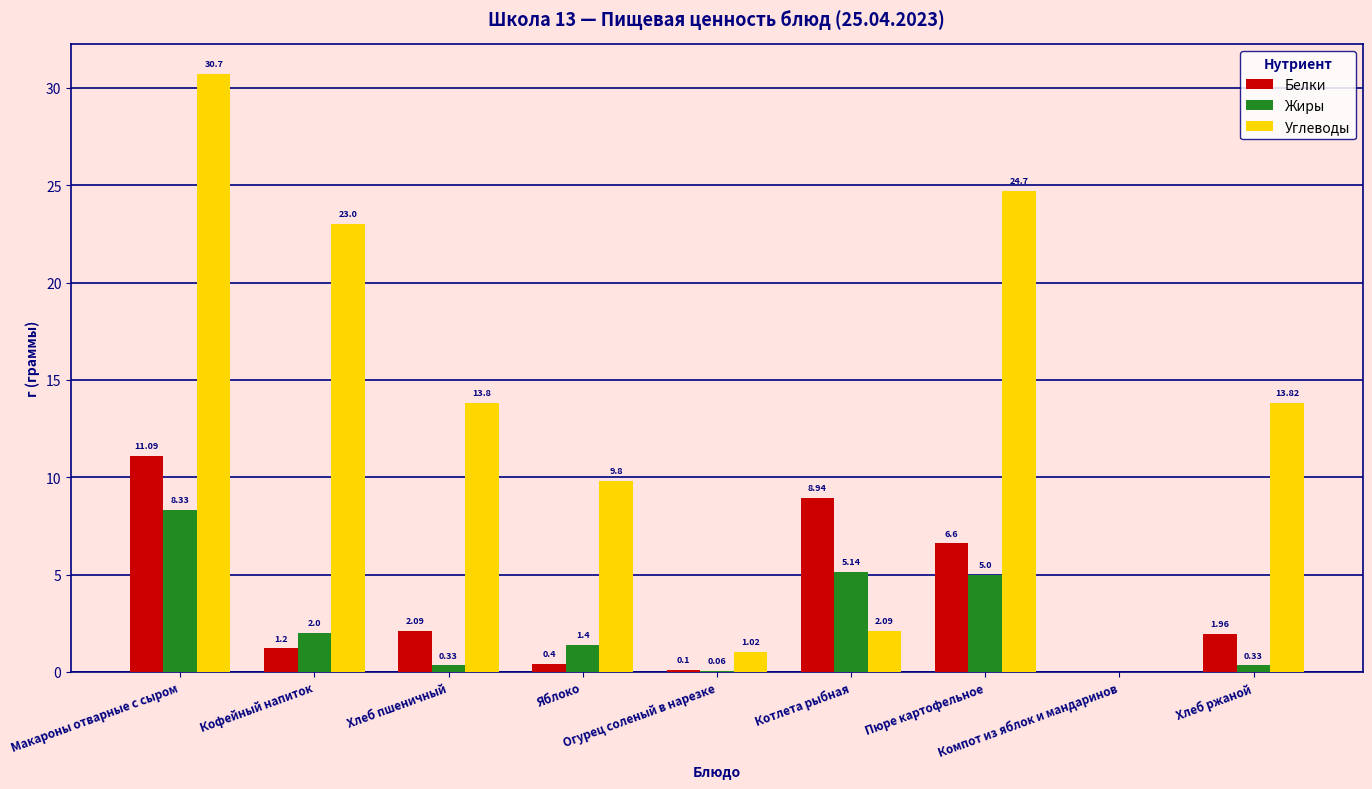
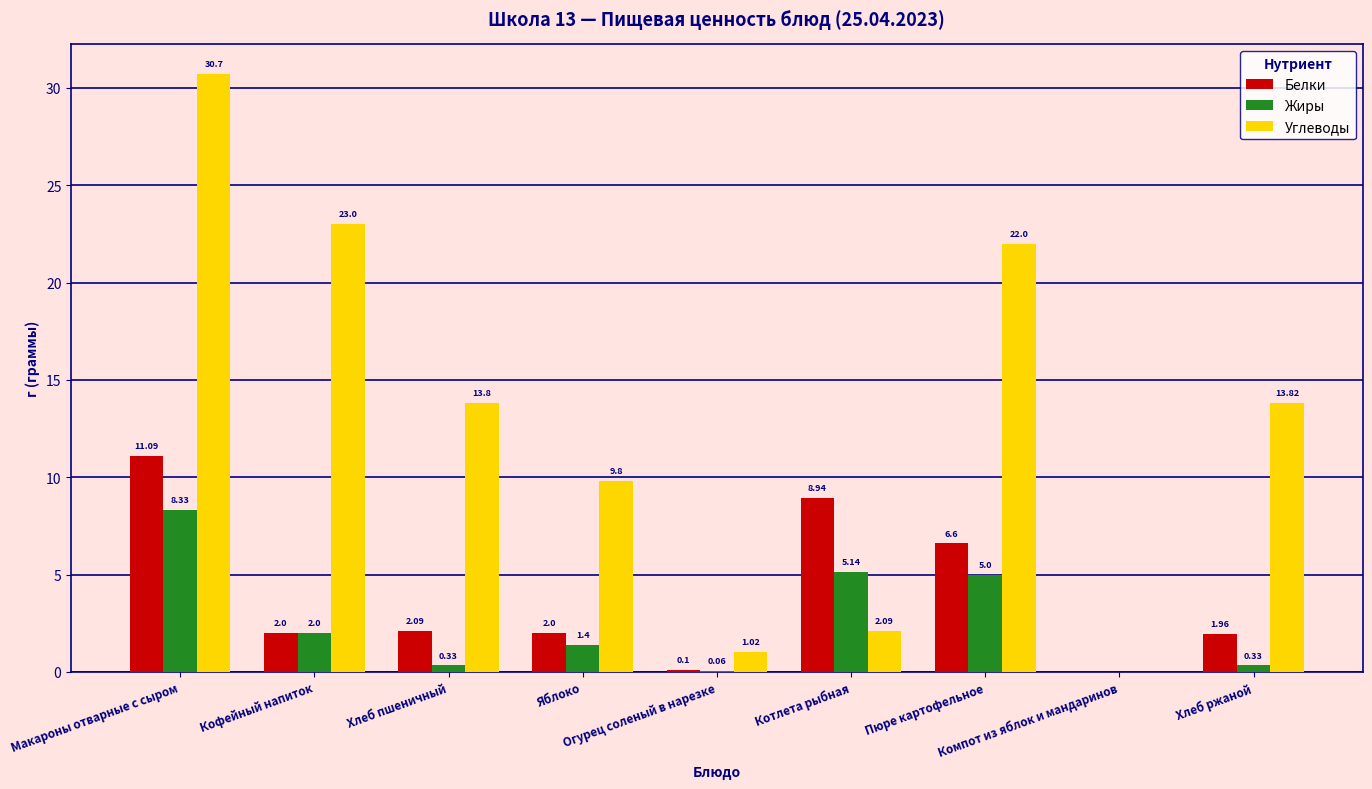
  {
    "Белки": {
      "Макароны отварные с сыром": 11.09,
-     "Кофейный напиток": 1.2,
+     "Кофейный напиток": 2.0,
      "Хлеб пшеничный": 2.09,
-     "Яблоко": 0.4,
+     "Яблоко": 2.0,
      "Огурец соленый в нарезке": 0.1,
      "Котлета рыбная": 8.94,
      "Пюре картофельное": 6.6,
      "Хлеб ржаной": 1.96
    },
    "Жиры": {
      "Макароны отварные с сыром": 8.33,
      "Кофейный напиток": 2.0,
      "Хлеб пшеничный": 0.33,
      "Яблоко": 1.4,
      "Огурец соленый в нарезке": 0.06,
      "Котлета рыбная": 5.14,
      "Пюре картофельное": 5.0,
      "Хлеб ржаной": 0.33
    },
    "Углеводы": {
      "Макароны отварные с сыром": 30.7,
      "Кофейный напиток": 23.0,
      "Хлеб пшеничный": 13.8,
      "Яблоко": 9.8,
      "Огурец соленый в нарезке": 1.02,
      "Котлета рыбная": 2.09,
-     "Пюре картофельное": 24.7,
+     "Пюре картофельное": 22.0,
      "Хлеб ржаной": 13.82
    }
  }
